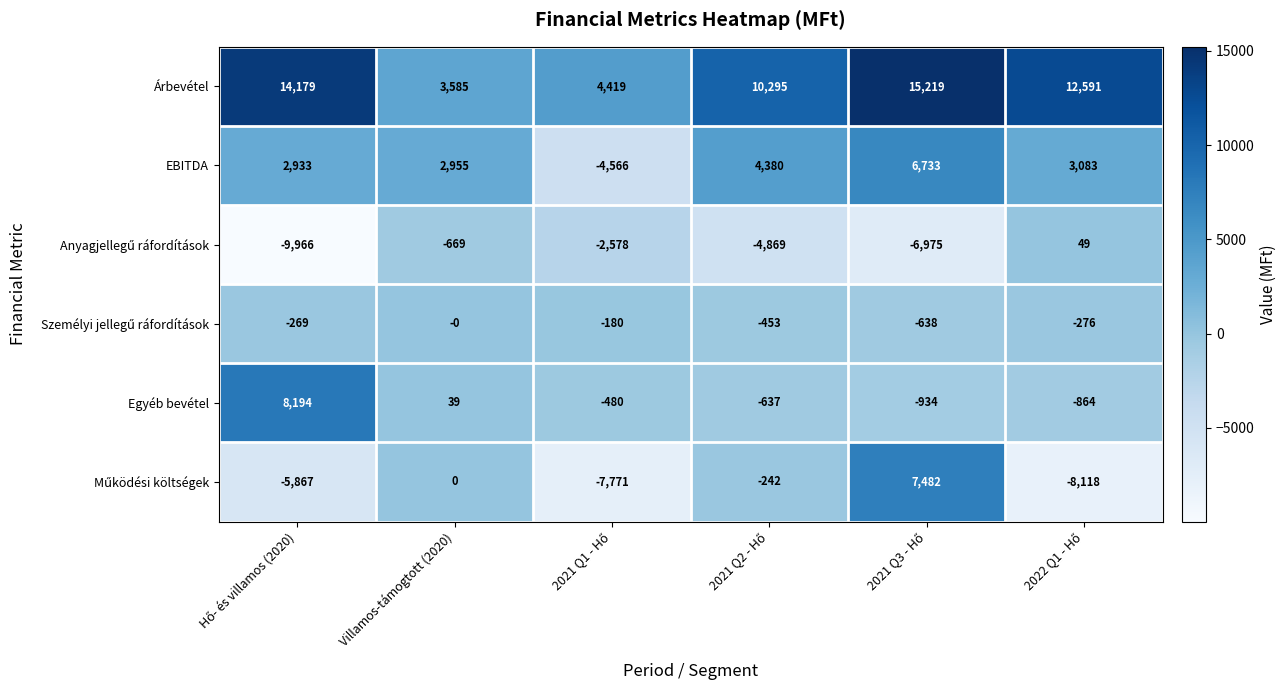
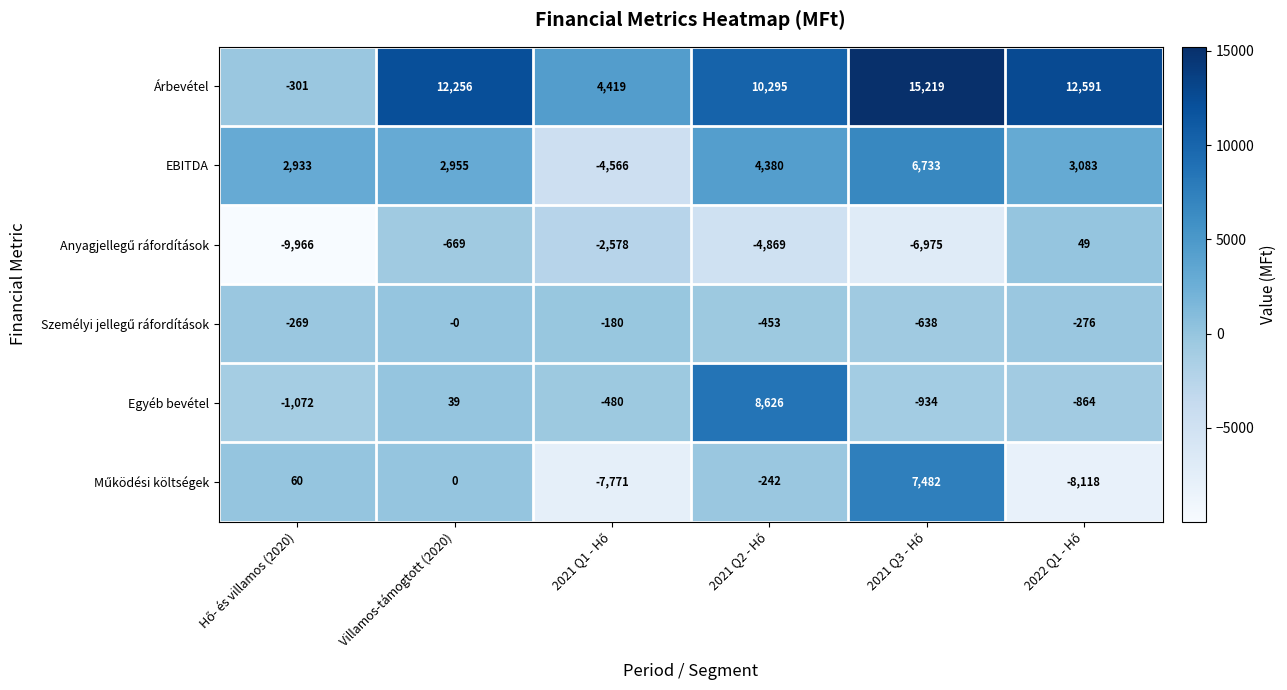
  {
    "Árbevétel": {
-     "Hő- és villamos (2020)": "14,179",
-     "Villamos-támogtott (2020)": "3,585",
+     "Hő- és villamos (2020)": "-301",
+     "Villamos-támogtott (2020)": "12,256",
      "2021 Q1 - Hő": "4,419",
      "2021 Q2 - Hő": "10,295",
      "2021 Q3 - Hő": "15,219",
      "2022 Q1 - Hő": "12,591"
    },
    "EBITDA": {
      "Hő- és villamos (2020)": "2,933",
      "Villamos-támogtott (2020)": "2,955",
      "2021 Q1 - Hő": "-4,566",
      "2021 Q2 - Hő": "4,380",
      "2021 Q3 - Hő": "6,733",
      "2022 Q1 - Hő": "3,083"
    },
    "Anyagjellegű ráfordítások": {
      "Hő- és villamos (2020)": "-9,966",
      "Villamos-támogtott (2020)": "-669",
      "2021 Q1 - Hő": "-2,578",
      "2021 Q2 - Hő": "-4,869",
      "2021 Q3 - Hő": "-6,975",
      "2022 Q1 - Hő": "49"
    },
    "Személyi jellegű ráfordítások": {
      "Hő- és villamos (2020)": "-269",
      "Villamos-támogtott (2020)": "-0",
      "2021 Q1 - Hő": "-180",
      "2021 Q2 - Hő": "-453",
      "2021 Q3 - Hő": "-638",
      "2022 Q1 - Hő": "-276"
    },
    "Egyéb bevétel": {
-     "Hő- és villamos (2020)": "8,194",
+     "Hő- és villamos (2020)": "-1,072",
      "Villamos-támogtott (2020)": "39",
      "2021 Q1 - Hő": "-480",
-     "2021 Q2 - Hő": "-637",
+     "2021 Q2 - Hő": "8,626",
      "2021 Q3 - Hő": "-934",
      "2022 Q1 - Hő": "-864"
    },
    "Működési költségek": {
-     "Hő- és villamos (2020)": "-5,867",
+     "Hő- és villamos (2020)": "60",
      "Villamos-támogtott (2020)": "0",
      "2021 Q1 - Hő": "-7,771",
      "2021 Q2 - Hő": "-242",
      "2021 Q3 - Hő": "7,482",
      "2022 Q1 - Hő": "-8,118"
    }
  }
